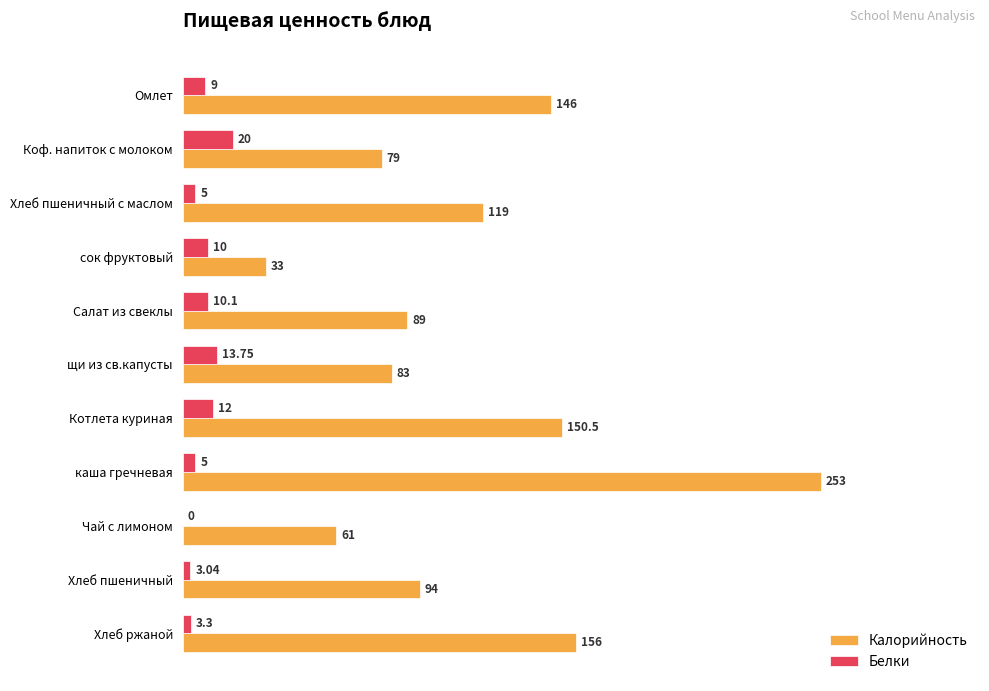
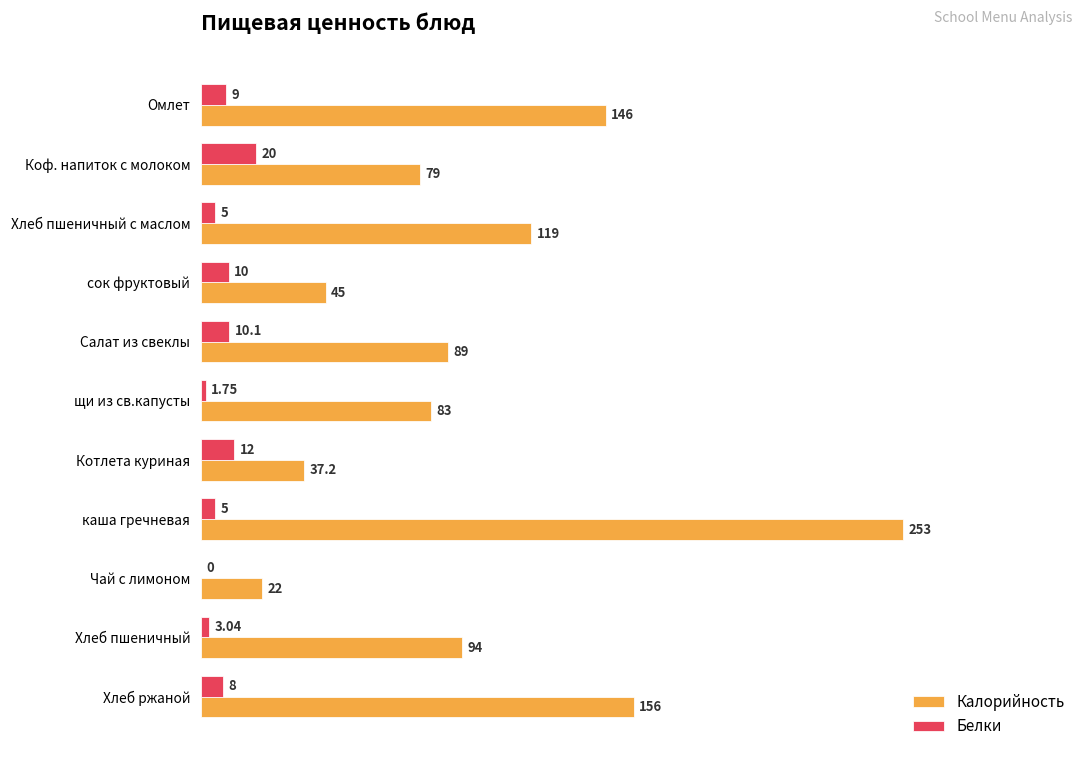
  {
    "Калорийность": {
      "Омлет": 146,
      "Коф. напиток с молоком": 79,
      "Хлеб пшеничный с маслом": 119,
-     "сок фруктовый": 33,
+     "сок фруктовый": 45,
      "Салат из свеклы": 89,
      "щи из св.капусты": 83,
-     "Котлета куриная": 150.5,
+     "Котлета куриная": 37.2,
      "каша гречневая": 253,
-     "Чай с лимоном": 61,
+     "Чай с лимоном": 22,
      "Хлеб пшеничный": 94,
      "Хлеб ржаной": 156
    },
    "Белки": {
      "Омлет": 9,
      "Коф. напиток с молоком": 20,
      "Хлеб пшеничный с маслом": 5,
      "сок фруктовый": 10,
      "Салат из свеклы": 10.1,
-     "щи из св.капусты": 13.75,
+     "щи из св.капусты": 1.75,
      "Котлета куриная": 12,
      "каша гречневая": 5,
      "Чай с лимоном": 0,
      "Хлеб пшеничный": 3.04,
-     "Хлеб ржаной": 3.3
+     "Хлеб ржаной": 8
    }
  }
